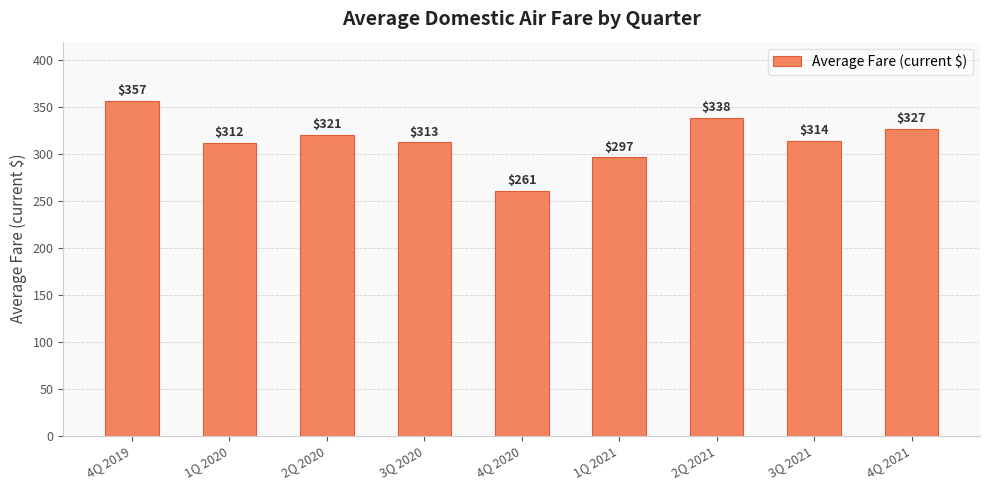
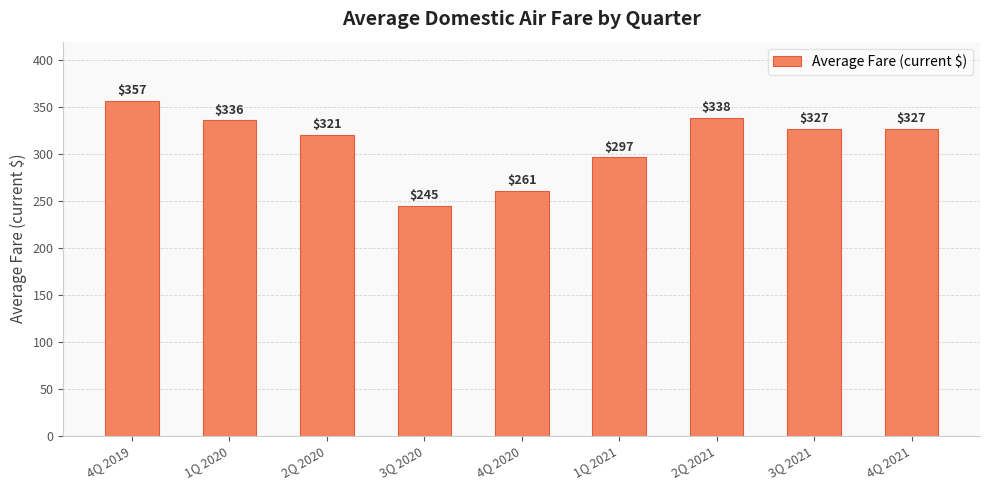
  {
    "4Q 2019": "$357",
-   "1Q 2020": "$312",
+   "1Q 2020": "$336",
    "2Q 2020": "$321",
-   "3Q 2020": "$313",
+   "3Q 2020": "$245",
    "4Q 2020": "$261",
    "1Q 2021": "$297",
    "2Q 2021": "$338",
-   "3Q 2021": "$314",
+   "3Q 2021": "$327",
    "4Q 2021": "$327"
  }
